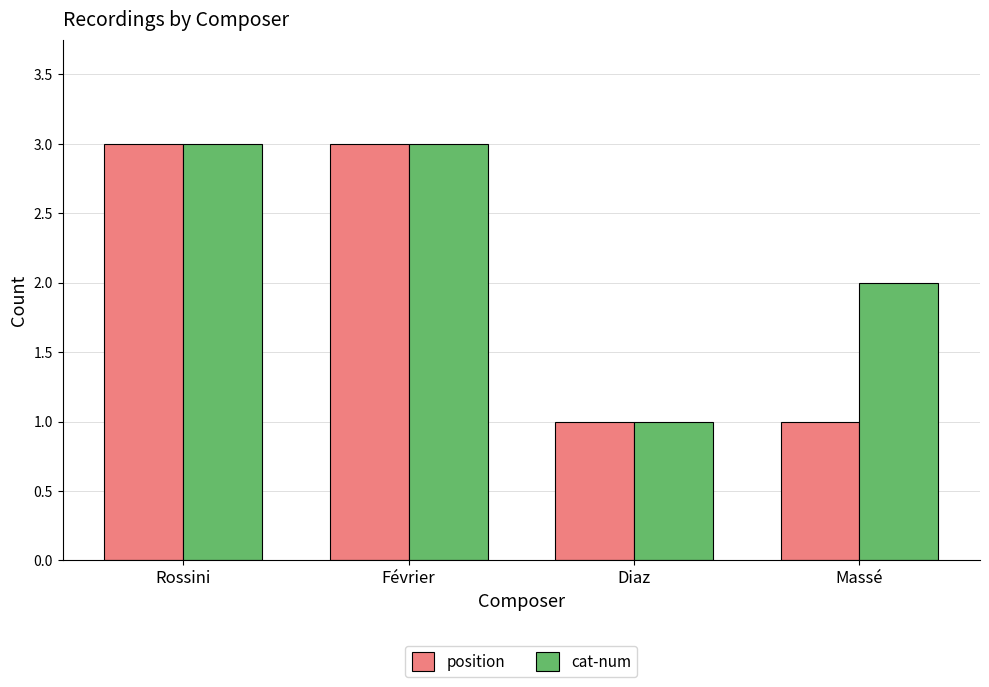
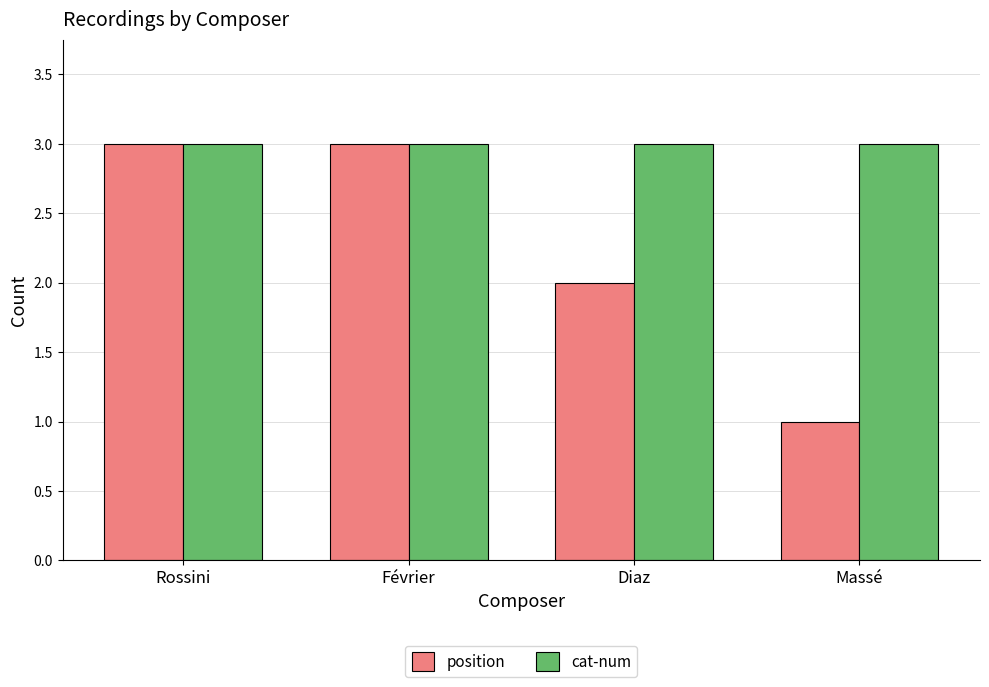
  {
    "position": {
      "Rossini": 3,
      "Février": 3,
-     "Diaz": 1,
+     "Diaz": 2,
      "Massé": 1
    },
    "cat-num": {
      "Rossini": 3,
      "Février": 3,
-     "Diaz": 1,
-     "Massé": 2
+     "Diaz": 3,
+     "Massé": 3
    }
  }
